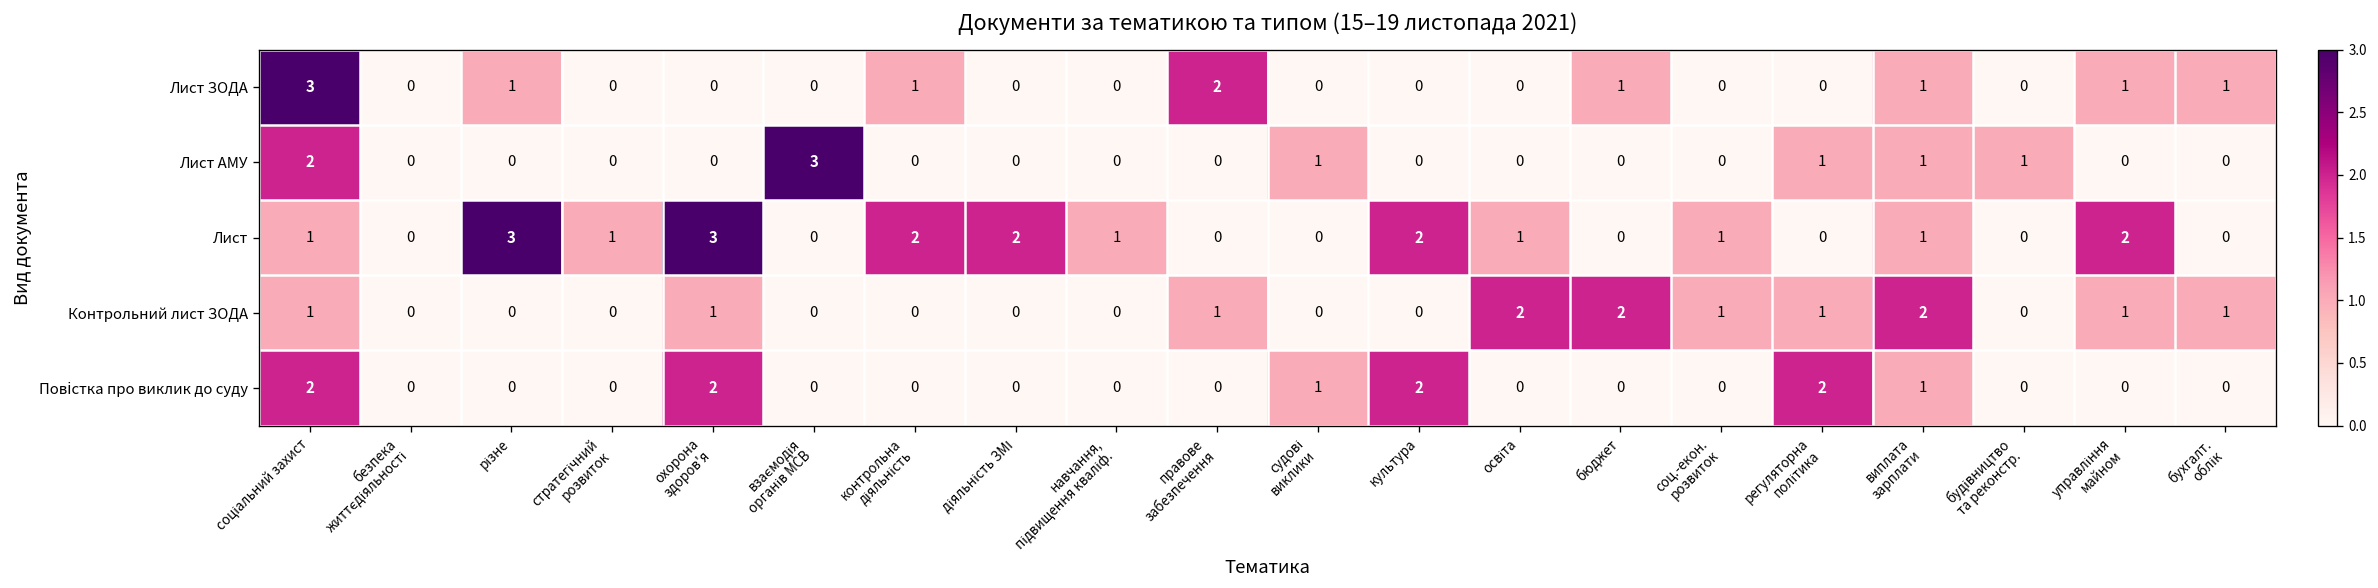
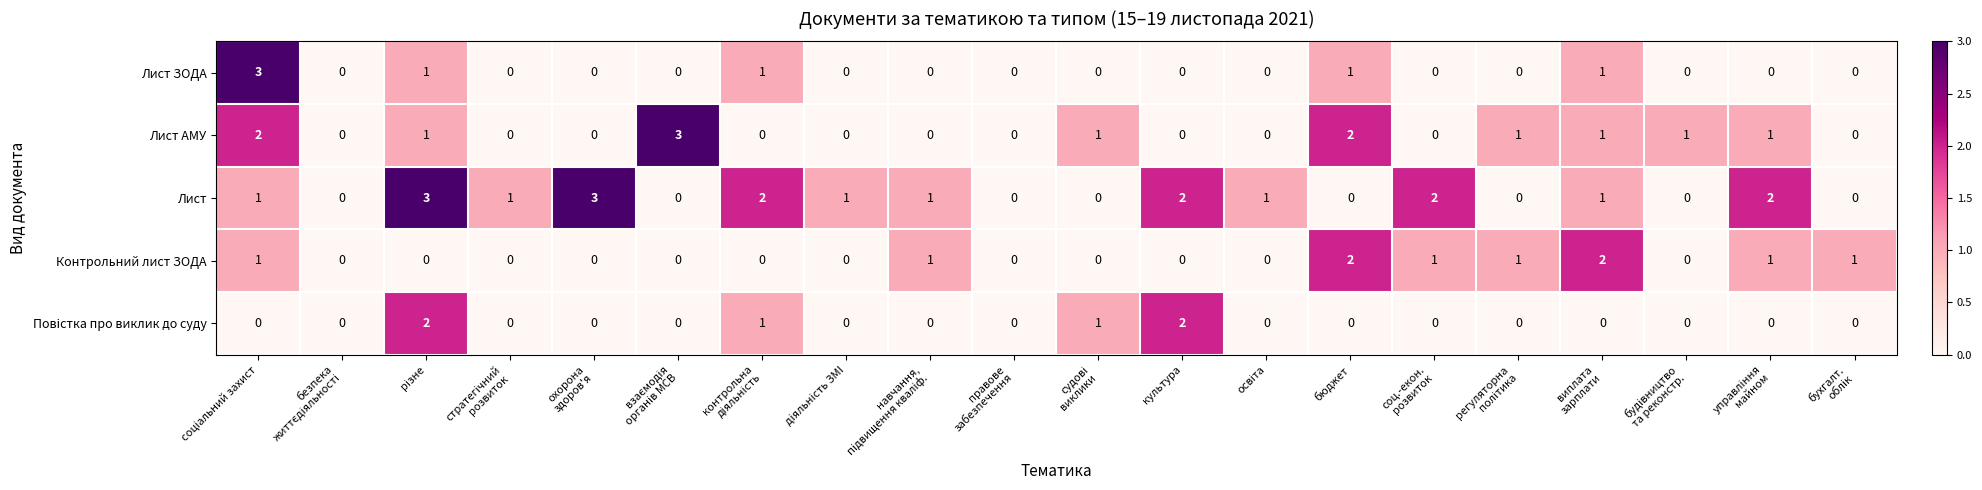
  {
    "Лист ЗОДА": {
      "соціальний захист": 3,
      "безпека життєдіяльності": 0,
      "різне": 1,
      "стратегічний розвиток": 0,
      "охорона здоров'я": 0,
      "взаємодія органів МСВ": 0,
      "контрольна діяльність": 1,
      "діяльність ЗМІ": 0,
      "навчання, підвищення кваліф.": 0,
-     "правове забезпечення": 2,
+     "правове забезпечення": 0,
      "судові виклики": 0,
      "культура": 0,
      "освіта": 0,
      "бюджет": 1,
      "соц.-екон. розвиток": 0,
      "регуляторна політика": 0,
      "виплата зарплати": 1,
      "будівництво та реконстр.": 0,
-     "управління майном": 1,
-     "бухгалт. облік": 1
+     "управління майном": 0,
+     "бухгалт. облік": 0
    },
    "Лист АМУ": {
      "соціальний захист": 2,
      "безпека життєдіяльності": 0,
-     "різне": 0,
+     "різне": 1,
      "стратегічний розвиток": 0,
      "охорона здоров'я": 0,
      "взаємодія органів МСВ": 3,
      "контрольна діяльність": 0,
      "діяльність ЗМІ": 0,
      "навчання, підвищення кваліф.": 0,
      "правове забезпечення": 0,
      "судові виклики": 1,
      "культура": 0,
      "освіта": 0,
-     "бюджет": 0,
+     "бюджет": 2,
      "соц.-екон. розвиток": 0,
      "регуляторна політика": 1,
      "виплата зарплати": 1,
      "будівництво та реконстр.": 1,
-     "управління майном": 0,
+     "управління майном": 1,
      "бухгалт. облік": 0
    },
    "Лист": {
      "соціальний захист": 1,
      "безпека життєдіяльності": 0,
      "різне": 3,
      "стратегічний розвиток": 1,
      "охорона здоров'я": 3,
      "взаємодія органів МСВ": 0,
      "контрольна діяльність": 2,
-     "діяльність ЗМІ": 2,
+     "діяльність ЗМІ": 1,
      "навчання, підвищення кваліф.": 1,
      "правове забезпечення": 0,
      "судові виклики": 0,
      "культура": 2,
      "освіта": 1,
      "бюджет": 0,
-     "соц.-екон. розвиток": 1,
+     "соц.-екон. розвиток": 2,
      "регуляторна політика": 0,
      "виплата зарплати": 1,
      "будівництво та реконстр.": 0,
      "управління майном": 2,
      "бухгалт. облік": 0
    },
    "Контрольний лист ЗОДА": {
      "соціальний захист": 1,
      "безпека життєдіяльності": 0,
      "різне": 0,
      "стратегічний розвиток": 0,
-     "охорона здоров'я": 1,
+     "охорона здоров'я": 0,
      "взаємодія органів МСВ": 0,
      "контрольна діяльність": 0,
      "діяльність ЗМІ": 0,
-     "навчання, підвищення кваліф.": 0,
-     "правове забезпечення": 1,
+     "навчання, підвищення кваліф.": 1,
+     "правове забезпечення": 0,
      "судові виклики": 0,
      "культура": 0,
-     "освіта": 2,
+     "освіта": 0,
      "бюджет": 2,
      "соц.-екон. розвиток": 1,
      "регуляторна політика": 1,
      "виплата зарплати": 2,
      "будівництво та реконстр.": 0,
      "управління майном": 1,
      "бухгалт. облік": 1
    },
    "Повістка про виклик до суду": {
-     "соціальний захист": 2,
+     "соціальний захист": 0,
      "безпека життєдіяльності": 0,
-     "різне": 0,
+     "різне": 2,
      "стратегічний розвиток": 0,
-     "охорона здоров'я": 2,
+     "охорона здоров'я": 0,
      "взаємодія органів МСВ": 0,
-     "контрольна діяльність": 0,
+     "контрольна діяльність": 1,
      "діяльність ЗМІ": 0,
      "навчання, підвищення кваліф.": 0,
      "правове забезпечення": 0,
      "судові виклики": 1,
      "культура": 2,
      "освіта": 0,
      "бюджет": 0,
      "соц.-екон. розвиток": 0,
-     "регуляторна політика": 2,
-     "виплата зарплати": 1,
+     "регуляторна політика": 0,
+     "виплата зарплати": 0,
      "будівництво та реконстр.": 0,
      "управління майном": 0,
      "бухгалт. облік": 0
    }
  }
